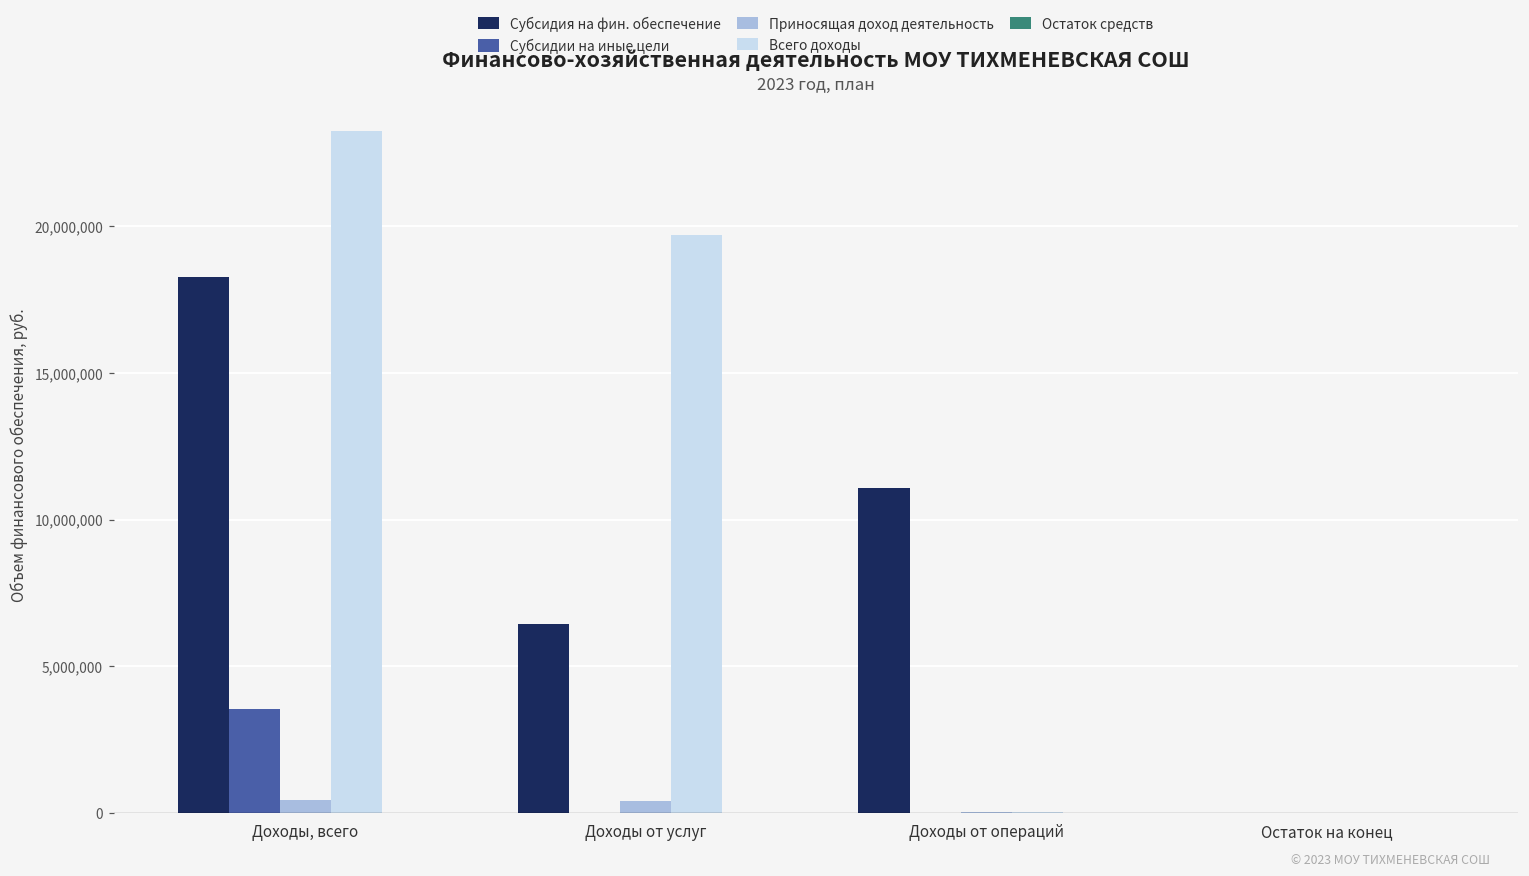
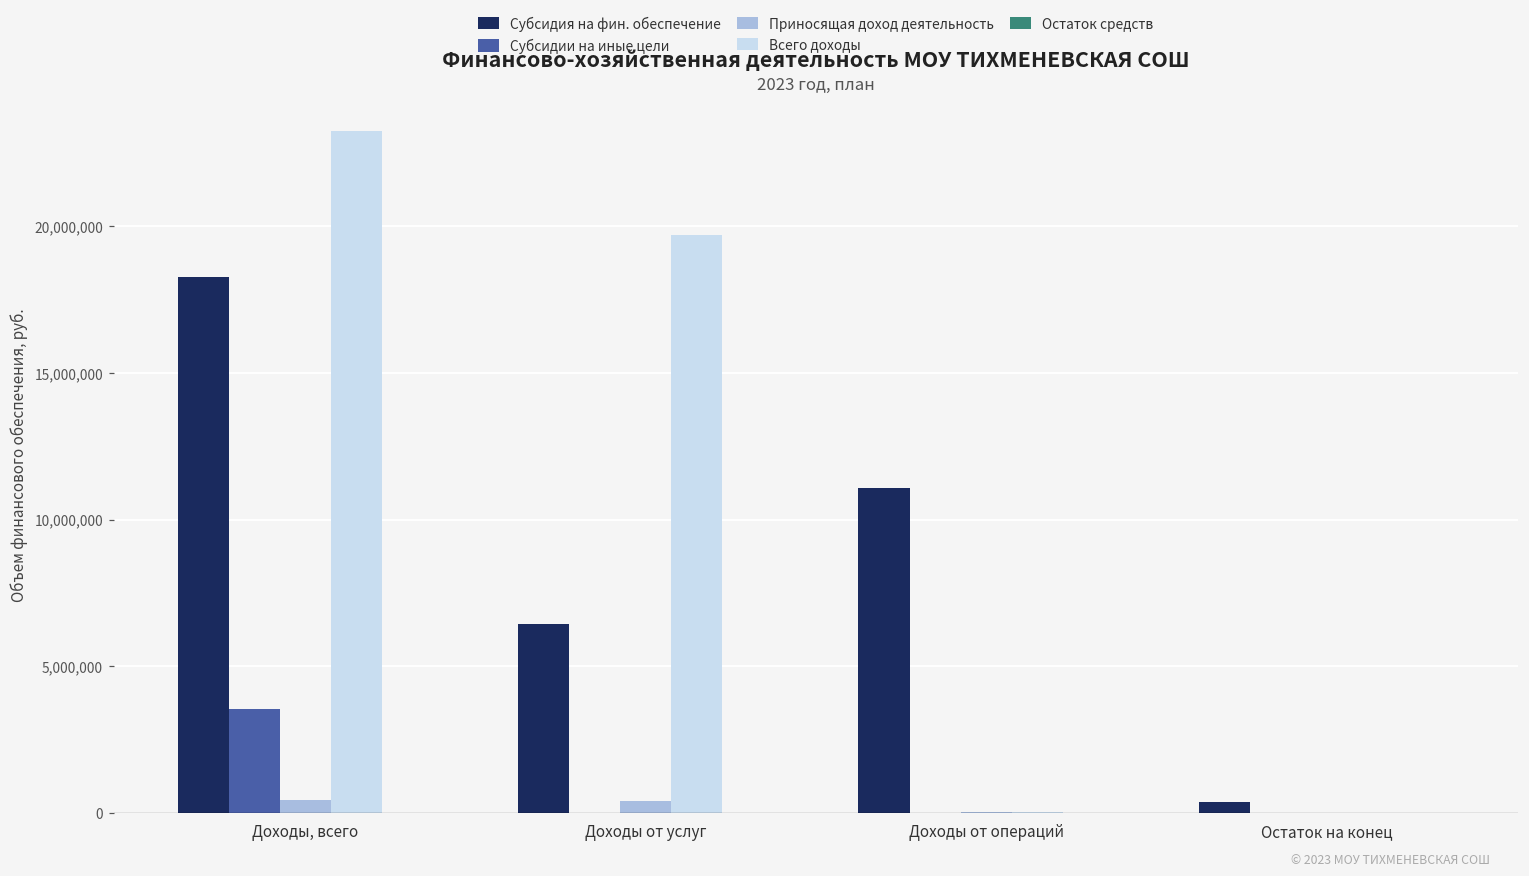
  {
    "Субсидия на фин. обеспечение": {
      "Доходы, всего": "18,300,000",
      "Доходы от услуг": "6,400,000",
      "Доходы от операций": "11,100,000",
-     "Остаток на конец": "0"
+     "Остаток на конец": "400,000"
    },
    "Субсидии на иные цели": {
      "Доходы, всего": "3,500,000",
      "Доходы от услуг": "0",
      "Доходы от операций": "0",
      "Остаток на конец": "0"
    },
    "Остаток средств": {
      "Доходы от услуг": "0",
      "Доходы от операций": "0",
      "Остаток на конец": "0"
    }
  }
